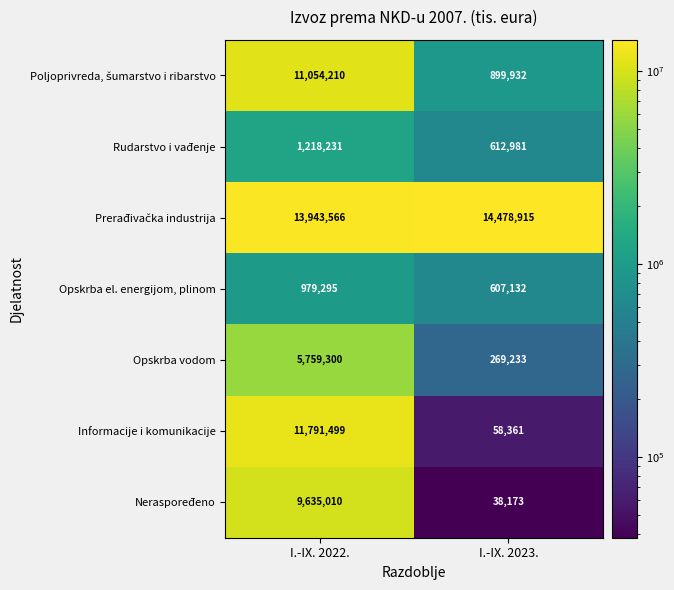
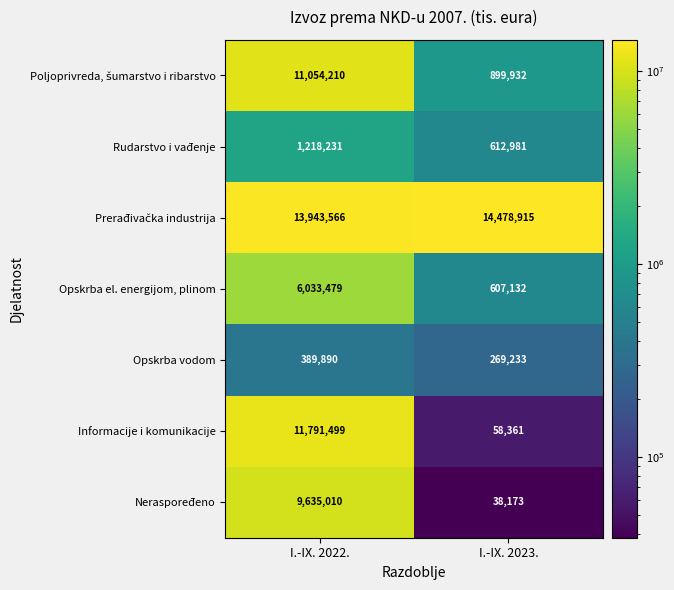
  {
    "Poljoprivreda, šumarstvo i ribarstvo": {
      "I.-IX. 2022.": "11,054,210",
      "I.-IX. 2023.": "899,932"
    },
    "Rudarstvo i vađenje": {
      "I.-IX. 2022.": "1,218,231",
      "I.-IX. 2023.": "612,981"
    },
    "Prerađivačka industrija": {
      "I.-IX. 2022.": "13,943,566",
      "I.-IX. 2023.": "14,478,915"
    },
    "Opskrba el. energijom, plinom": {
-     "I.-IX. 2022.": "979,295",
+     "I.-IX. 2022.": "6,033,479",
      "I.-IX. 2023.": "607,132"
    },
    "Opskrba vodom": {
-     "I.-IX. 2022.": "5,759,300",
+     "I.-IX. 2022.": "389,890",
      "I.-IX. 2023.": "269,233"
    },
    "Informacije i komunikacije": {
      "I.-IX. 2022.": "11,791,499",
      "I.-IX. 2023.": "58,361"
    },
    "Neraspoređeno": {
      "I.-IX. 2022.": "9,635,010",
      "I.-IX. 2023.": "38,173"
    }
  }
